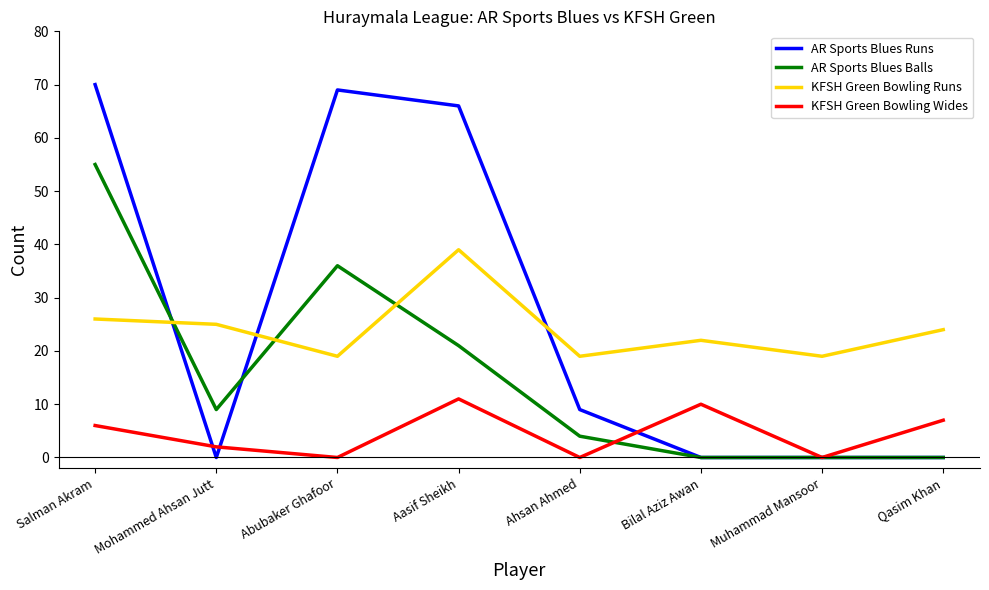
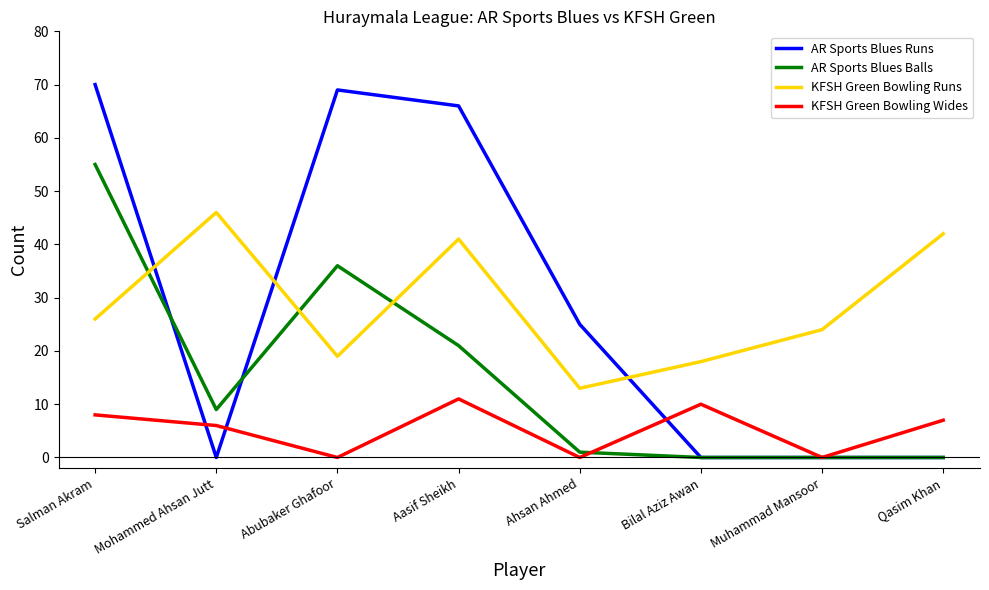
  {
    "AR Sports Blues Runs": {
      "Salman Akram": 70,
      "Mohammed Ahsan Jutt": 0,
      "Abubaker Ghafoor": 69,
      "Aasif Sheikh": 66,
-     "Ahsan Ahmed": 9
+     "Ahsan Ahmed": 25
    },
    "AR Sports Blues Balls": {
      "Salman Akram": 55,
      "Mohammed Ahsan Jutt": 9,
      "Abubaker Ghafoor": 36,
      "Aasif Sheikh": 21,
-     "Ahsan Ahmed": 4
+     "Ahsan Ahmed": 1
    },
    "KFSH Green Bowling Runs": {
      "Salman Akram": 26,
-     "Mohammed Ahsan Jutt": 25,
+     "Mohammed Ahsan Jutt": 46,
      "Abubaker Ghafoor": 19,
-     "Aasif Sheikh": 39,
-     "Ahsan Ahmed": 19,
-     "Bilal Aziz Awan": 22,
-     "Muhammad Mansoor": 19,
-     "Qasim Khan": 24
+     "Aasif Sheikh": 41,
+     "Ahsan Ahmed": 13,
+     "Bilal Aziz Awan": 18,
+     "Muhammad Mansoor": 24,
+     "Qasim Khan": 42
    },
    "KFSH Green Bowling Wides": {
-     "Salman Akram": 6,
-     "Mohammed Ahsan Jutt": 2,
+     "Salman Akram": 8,
+     "Mohammed Ahsan Jutt": 6,
      "Abubaker Ghafoor": 0,
      "Aasif Sheikh": 11,
      "Ahsan Ahmed": 0,
      "Bilal Aziz Awan": 10,
      "Qasim Khan": 7
    }
  }
